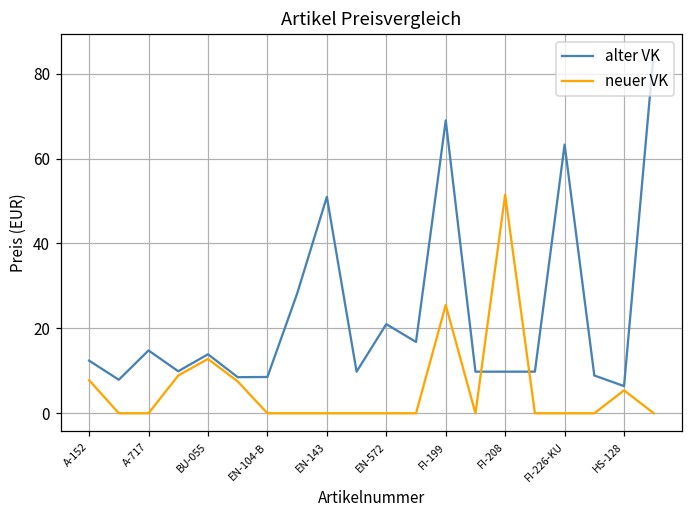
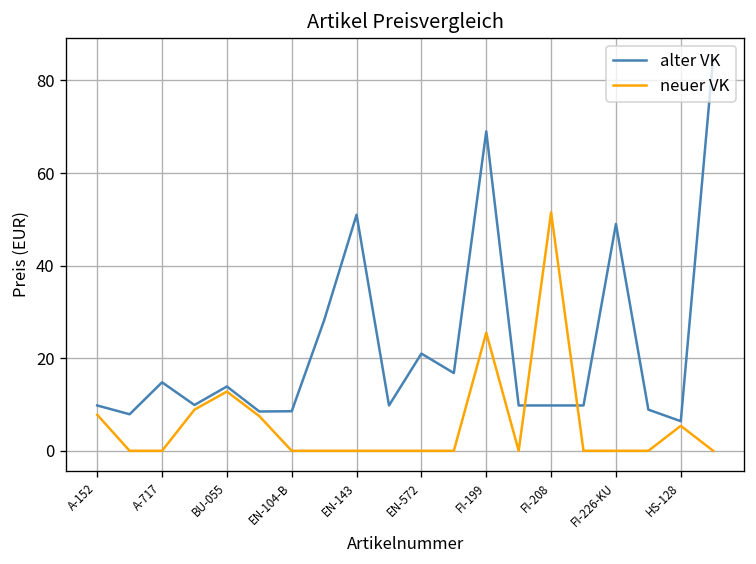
  {
    "alter VK": {
-     "A-152": 12,
+     "A-152": 10,
      "A-717": 15,
      "BU-055": 14,
      "EN-104-B": 9,
      "EN-143": 51,
      "EN-572": 21,
      "FI-199": 69,
      "FI-208": 10,
-     "FI-226-KU": 63,
+     "FI-226-KU": 49,
      "HS-128": 6
    },
    "neuer VK": {
      "A-152": 8,
      "A-717": 0,
      "BU-055": 13,
      "EN-104-B": 0,
      "EN-143": 0,
      "EN-572": 0,
      "FI-199": 26,
      "FI-208": 52,
      "FI-226-KU": 0,
      "HS-128": 5
    }
  }
